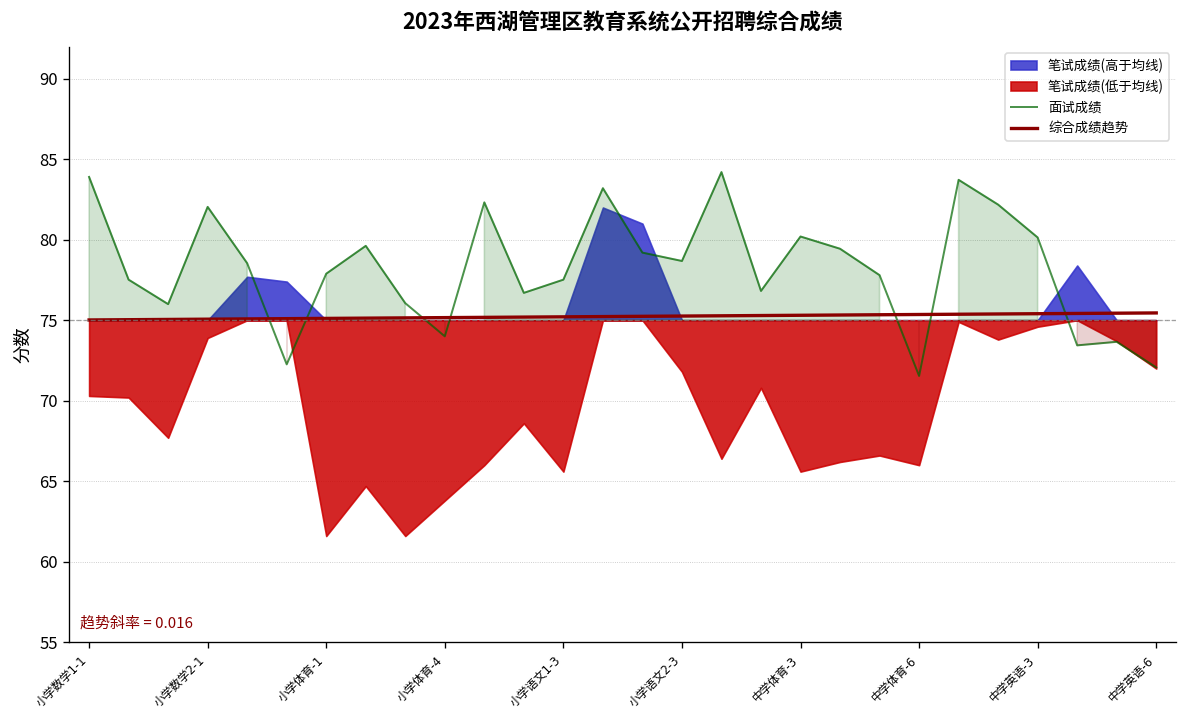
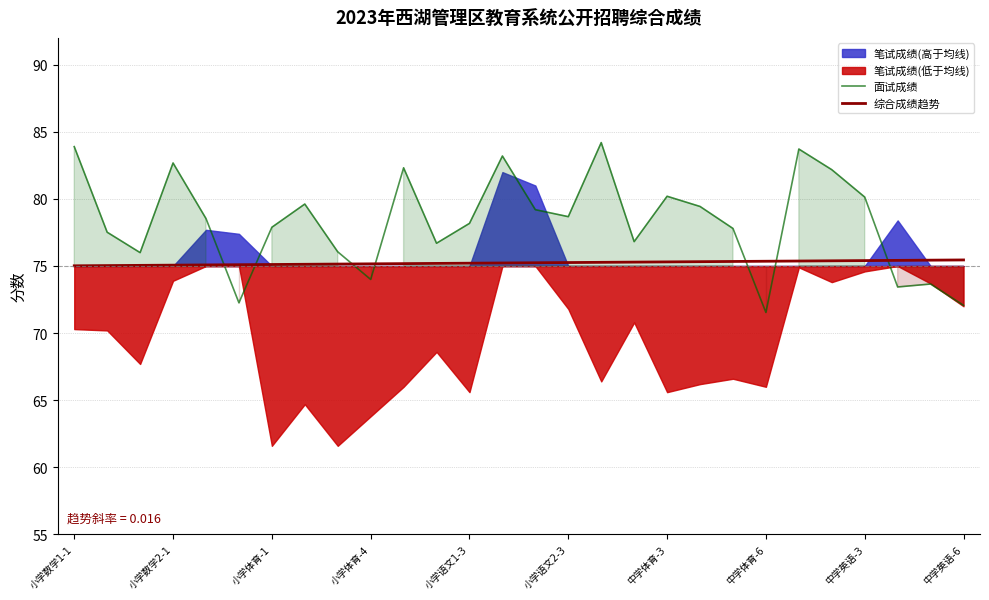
  {
    "面试成绩": {
      "小学数学1-1": 83.9,
-     "小学数学2-1": 82.0,
+     "小学数学2-1": 82.7,
      "小学体育-1": 77.9,
      "小学体育-4": 74.0,
-     "小学语文1-3": 77.5,
+     "小学语文1-3": 78.2,
      "小学语文2-3": 78.7,
      "中学体育-3": 80.2,
      "中学体育-6": 71.5,
      "中学英语-3": 80.1,
      "中学英语-6": 72.1
    },
    "综合成绩趋势": {
      "小学语文1-3": 75.2,
      "小学语文2-3": 75.3,
      "中学体育-3": 75.3,
      "中学体育-6": 75.4,
      "中学英语-3": 75.4,
      "中学英语-6": 75.5
    }
  }
